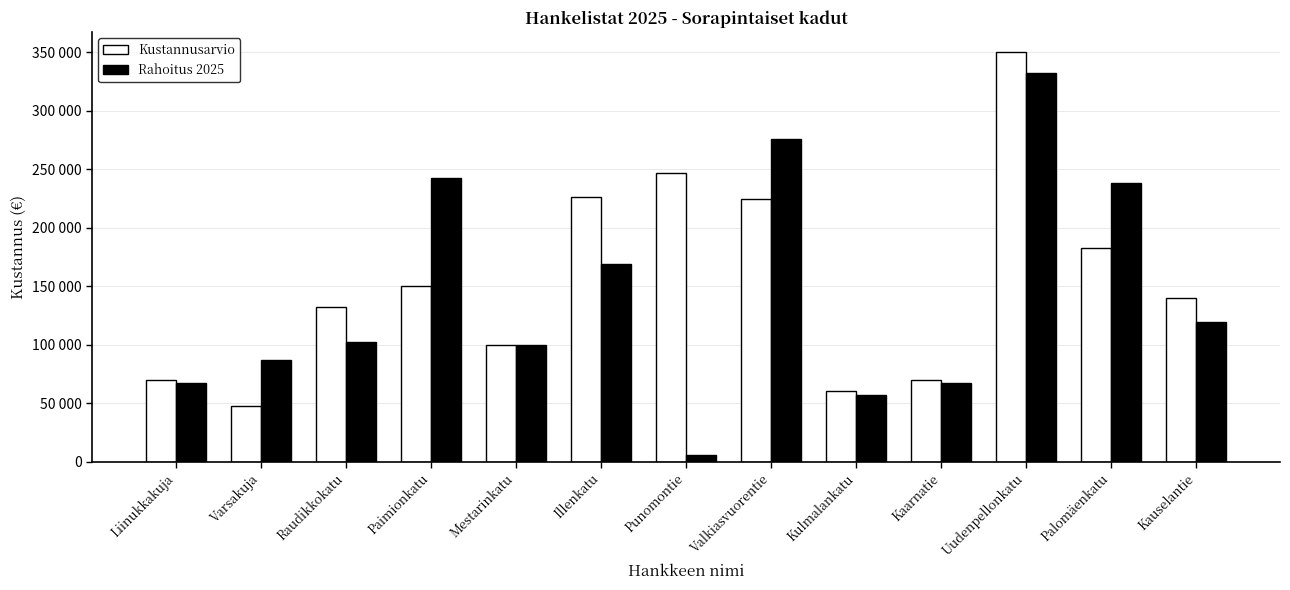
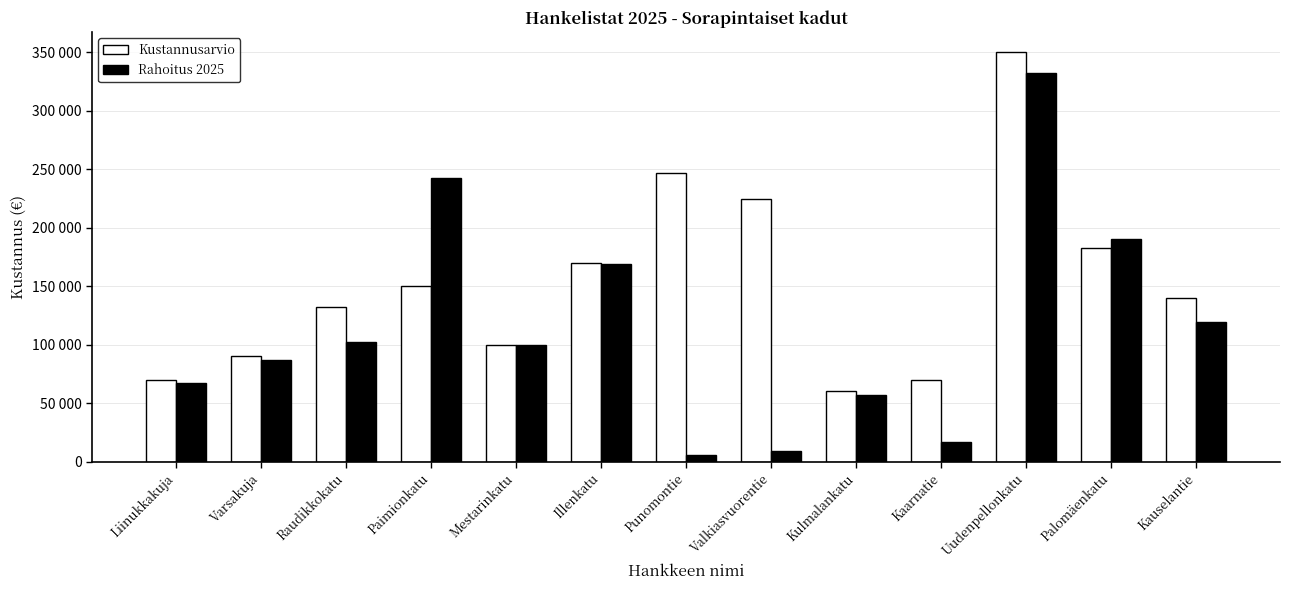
  {
    "Kustannusarvio": {
      "Liinukkakuja": 70000,
-     "Varsakuja": 47000,
+     "Varsakuja": 90000,
      "Raudikkokatu": 132000,
      "Paimionkatu": 150000,
      "Mestarinkatu": 100000,
-     "Illenkatu": 226000,
+     "Illenkatu": 170000,
      "Punomontie": 247000,
      "Valkiasvuorentie": 225000,
      "Kulmalankatu": 60000,
      "Kaarnatie": 70000,
      "Uudenpellonkatu": 350000,
      "Palomäenkatu": 182000,
      "Kauselantie": 140000
    },
    "Rahoitus 2025": {
      "Liinukkakuja": 67000,
      "Varsakuja": 87000,
      "Raudikkokatu": 102000,
      "Paimionkatu": 243000,
      "Mestarinkatu": 100000,
      "Illenkatu": 169000,
      "Punomontie": 6000,
-     "Valkiasvuorentie": 276000,
+     "Valkiasvuorentie": 9000,
      "Kulmalankatu": 57000,
-     "Kaarnatie": 67000,
+     "Kaarnatie": 17000,
      "Uudenpellonkatu": 332000,
-     "Palomäenkatu": 238000,
+     "Palomäenkatu": 190000,
      "Kauselantie": 119000
    }
  }
